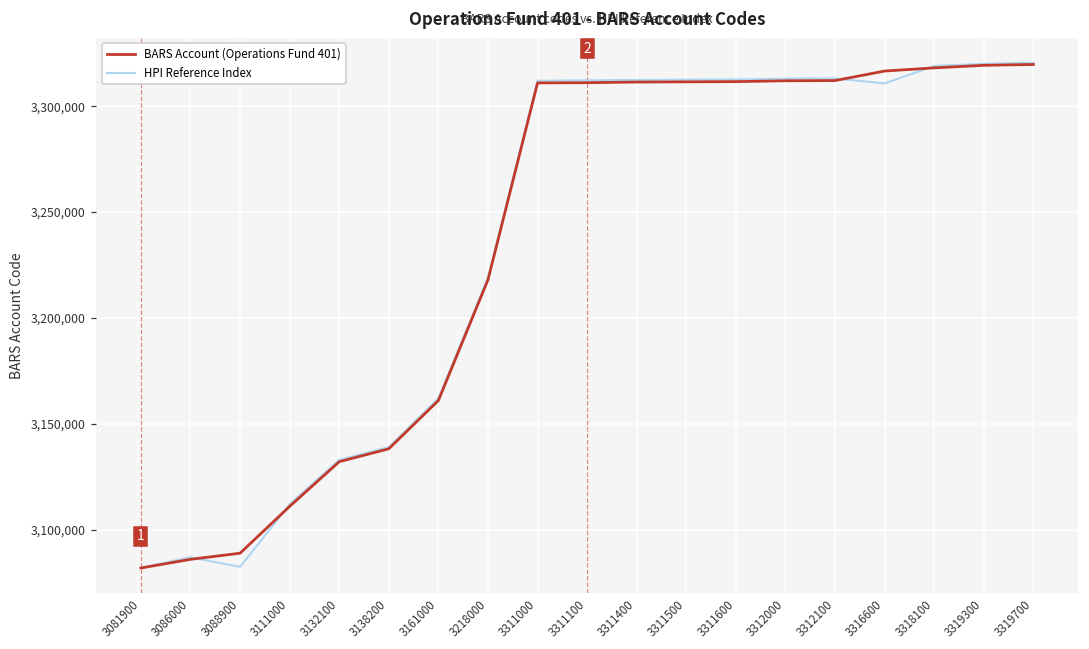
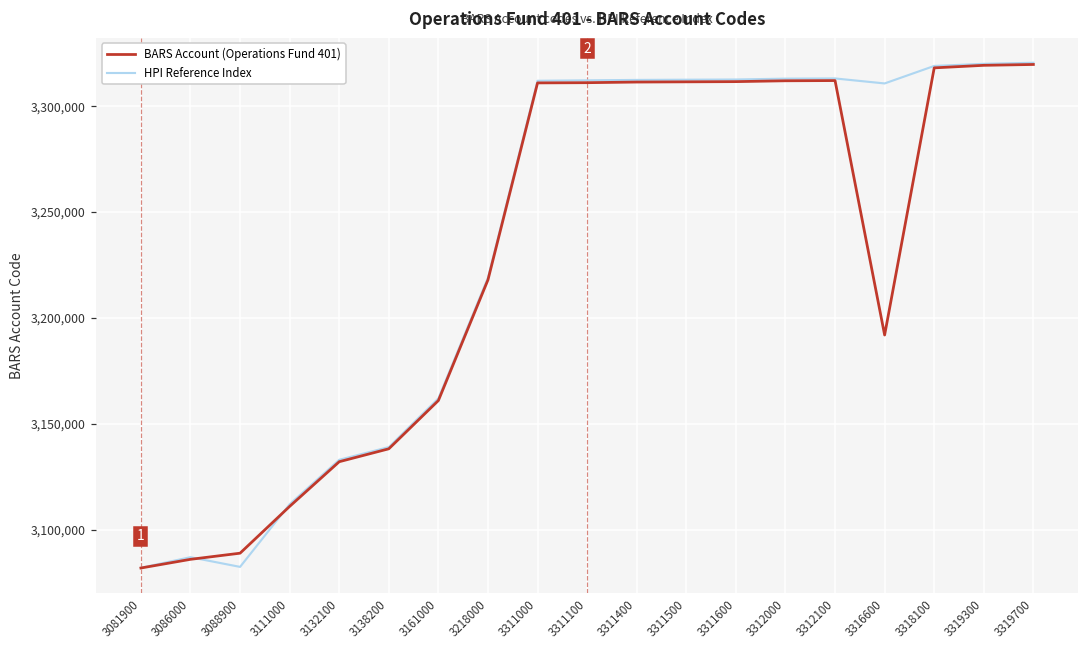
  {
    "BARS Account (Operations Fund 401)": {
      "3088900": "3,089,000",
-     "3316600": "3,317,000"
+     "3316600": "3,192,000"
    },
    "HPI Reference Index": {
      "3088900": "3,082,000",
      "3316600": "3,311,000"
    }
  }
